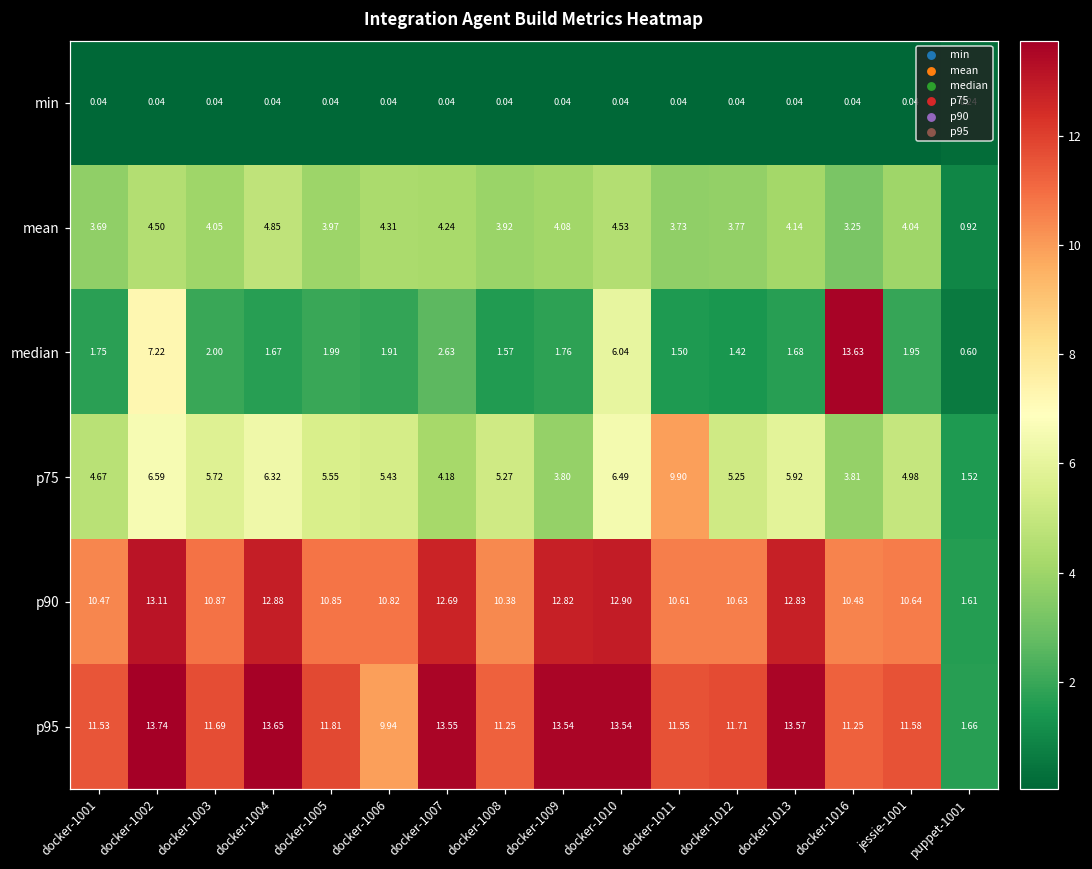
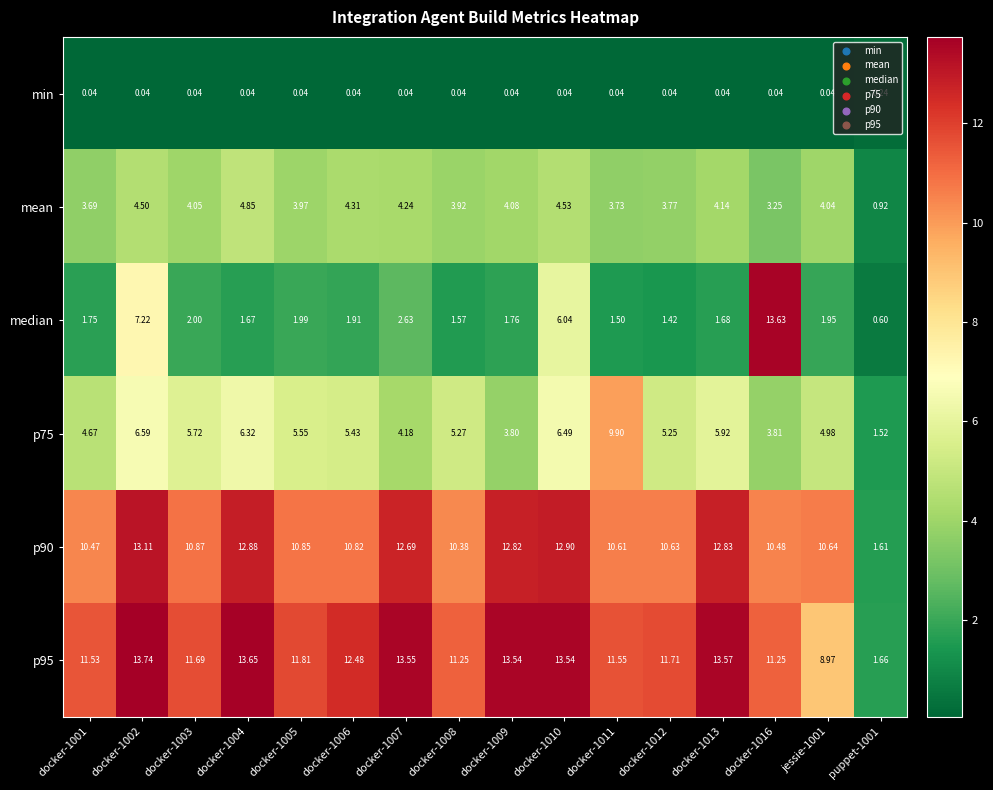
  {
    "min": {
      "docker-1001": 0.04,
      "docker-1002": 0.04,
      "docker-1003": 0.04,
      "docker-1004": 0.04,
      "docker-1005": 0.04,
      "docker-1006": 0.04,
      "docker-1007": 0.04,
      "docker-1008": 0.04,
      "docker-1009": 0.04,
      "docker-1010": 0.04,
      "docker-1011": 0.04,
      "docker-1012": 0.04,
      "docker-1013": 0.04,
      "docker-1016": 0.04
    },
    "mean": {
      "docker-1001": 3.69,
      "docker-1002": 4.50,
      "docker-1003": 4.05,
      "docker-1004": 4.85,
      "docker-1005": 3.97,
      "docker-1006": 4.31,
      "docker-1007": 4.24,
      "docker-1008": 3.92,
      "docker-1009": 4.08,
      "docker-1010": 4.53,
      "docker-1011": 3.73,
      "docker-1012": 3.77,
      "docker-1013": 4.14,
      "docker-1016": 3.25,
      "jessie-1001": 4.04,
      "puppet-1001": 0.92
    },
    "median": {
      "docker-1001": 1.75,
      "docker-1002": 7.22,
      "docker-1003": 2.00,
      "docker-1004": 1.67,
      "docker-1005": 1.99,
      "docker-1006": 1.91,
      "docker-1007": 2.63,
      "docker-1008": 1.57,
      "docker-1009": 1.76,
      "docker-1010": 6.04,
      "docker-1011": 1.50,
      "docker-1012": 1.42,
      "docker-1013": 1.68,
      "docker-1016": 13.63,
      "jessie-1001": 1.95,
      "puppet-1001": 0.60
    },
    "p75": {
      "docker-1001": 4.67,
      "docker-1002": 6.59,
      "docker-1003": 5.72,
      "docker-1004": 6.32,
      "docker-1005": 5.55,
      "docker-1006": 5.43,
      "docker-1007": 4.18,
      "docker-1008": 5.27,
      "docker-1009": 3.80,
      "docker-1010": 6.49,
      "docker-1011": 9.90,
      "docker-1012": 5.25,
      "docker-1013": 5.92,
      "docker-1016": 3.81,
      "jessie-1001": 4.98,
      "puppet-1001": 1.52
    },
    "p90": {
      "docker-1001": 10.47,
      "docker-1002": 13.11,
      "docker-1003": 10.87,
      "docker-1004": 12.88,
      "docker-1005": 10.85,
      "docker-1006": 10.82,
      "docker-1007": 12.69,
      "docker-1008": 10.38,
      "docker-1009": 12.82,
      "docker-1010": 12.90,
      "docker-1011": 10.61,
      "docker-1012": 10.63,
      "docker-1013": 12.83,
      "docker-1016": 10.48,
      "jessie-1001": 10.64,
      "puppet-1001": 1.61
    },
    "p95": {
      "docker-1001": 11.53,
      "docker-1002": 13.74,
      "docker-1003": 11.69,
      "docker-1004": 13.65,
      "docker-1005": 11.81,
-     "docker-1006": 9.94,
+     "docker-1006": 12.48,
      "docker-1007": 13.55,
      "docker-1008": 11.25,
      "docker-1009": 13.54,
      "docker-1010": 13.54,
      "docker-1011": 11.55,
      "docker-1012": 11.71,
      "docker-1013": 13.57,
      "docker-1016": 11.25,
-     "jessie-1001": 11.58,
+     "jessie-1001": 8.97,
      "puppet-1001": 1.66
    }
  }
